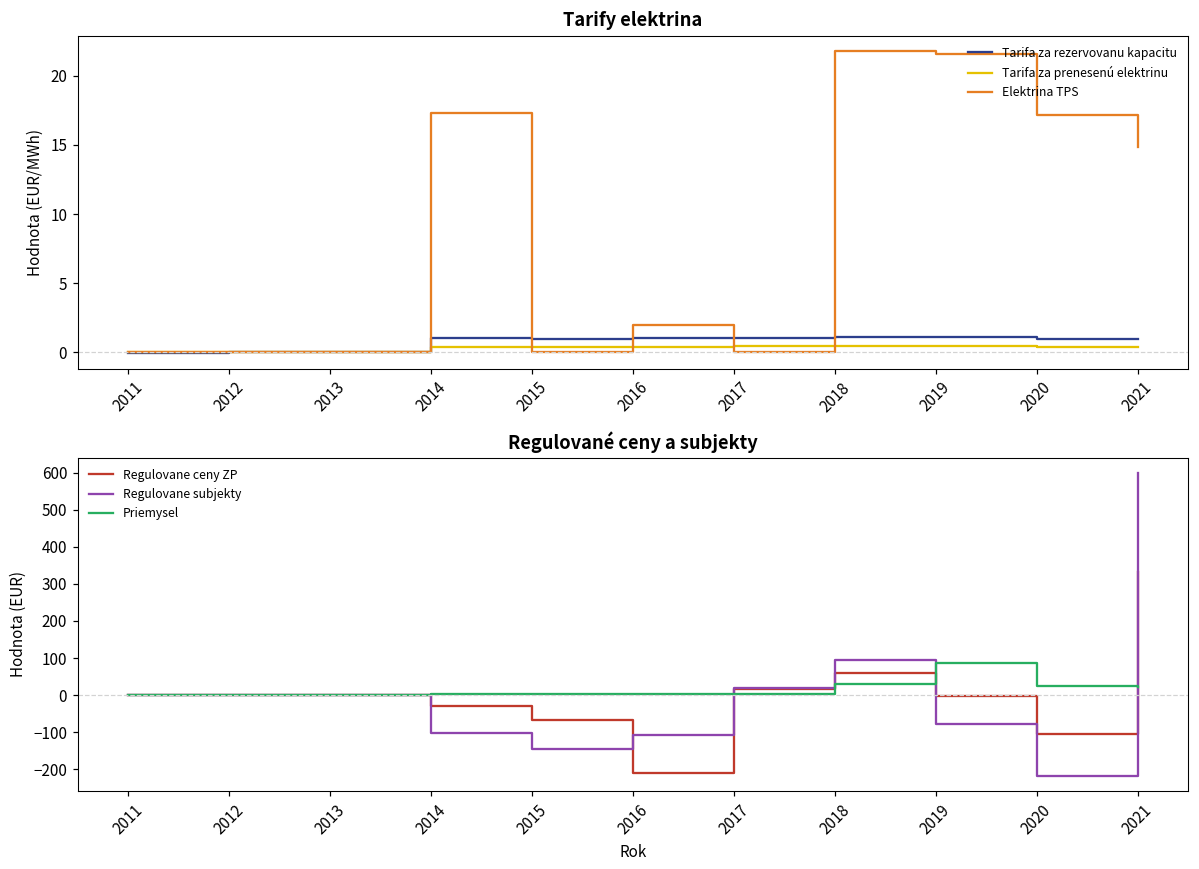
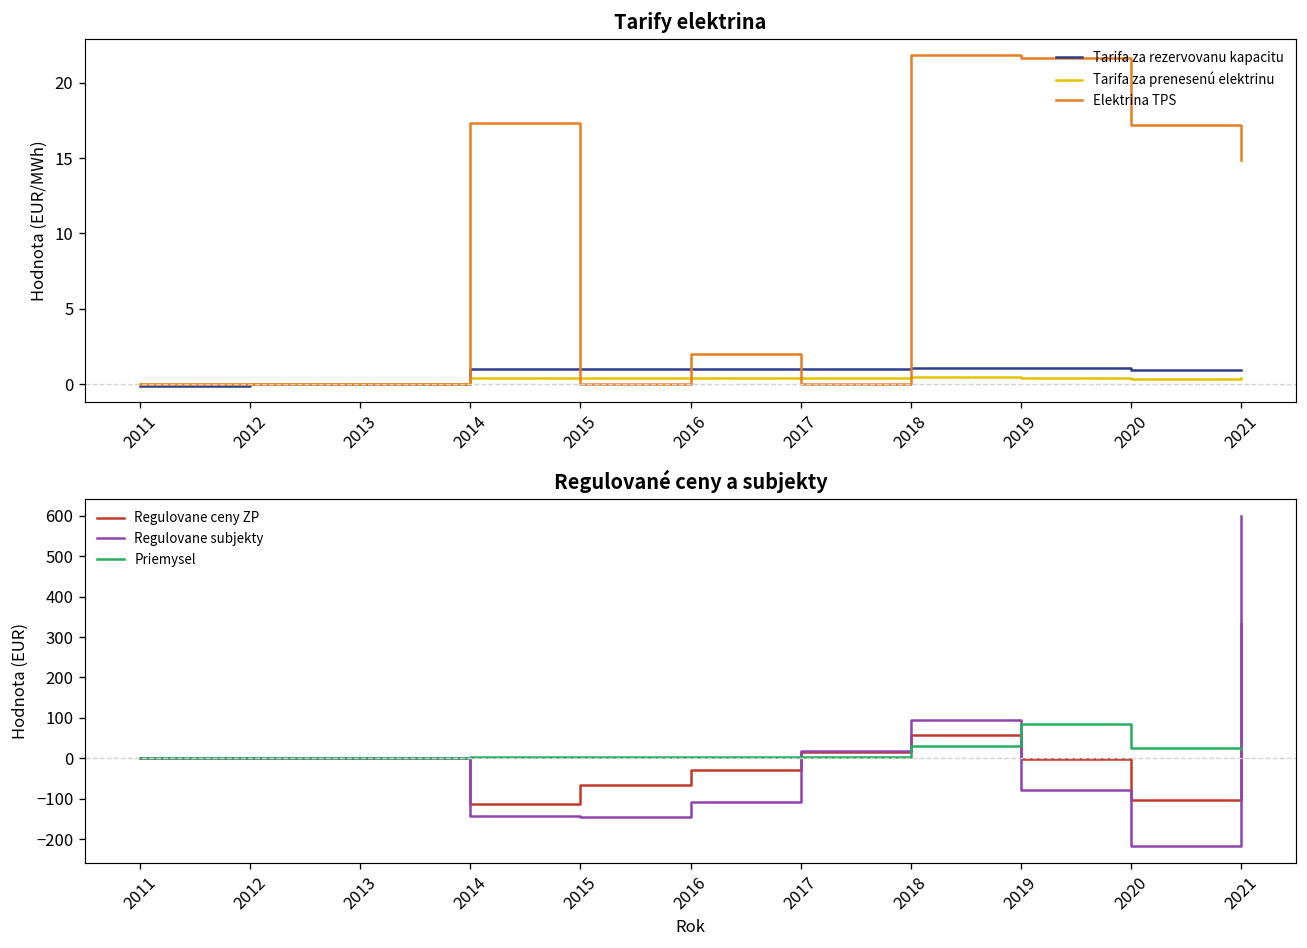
  {
    "Tarify elektrina": {
      "Tarifa za rezervovanu kapacitu": {
        "2014": 1.0,
        "2015": 1.0,
        "2016": 1.0,
        "2017": 1.0,
        "2018": 1.1,
        "2019": 1.1,
        "2020": 1.0,
        "2021": 0.9
      },
      "Tarifa za prenesenú elektrinu": {
        "2014": 0.4,
        "2015": 0.4,
        "2016": 0.4,
        "2017": 0.4,
        "2018": 0.4,
        "2019": 0.4,
        "2020": 0.3,
        "2021": 0.4
      },
      "Elektrina TPS": {
        "2014": 17.3,
        "2015": 0.0,
        "2016": 2.0,
        "2017": 0.0,
        "2018": 21.8,
        "2019": 21.6,
        "2020": 17.2,
        "2021": 14.9
      }
    },
    "Regulované ceny a subjekty": {
      "Regulovane ceny ZP": {
-       "2014": -30,
+       "2014": -110,
        "2015": -70,
-       "2016": -210,
+       "2016": -30,
        "2018": 60,
        "2019": 0,
        "2020": -100,
        "2021": 330
      },
      "Regulovane subjekty": {
-       "2014": -100,
+       "2014": -140,
        "2015": -140,
        "2016": -110,
        "2018": 90,
        "2019": -80,
        "2020": -220,
        "2021": 600
      },
      "Priemysel": {
        "2014": 0,
        "2015": 0,
        "2016": 0,
        "2017": 0,
        "2018": 30,
        "2019": 90,
        "2020": 20,
        "2021": 20
      }
    }
  }
